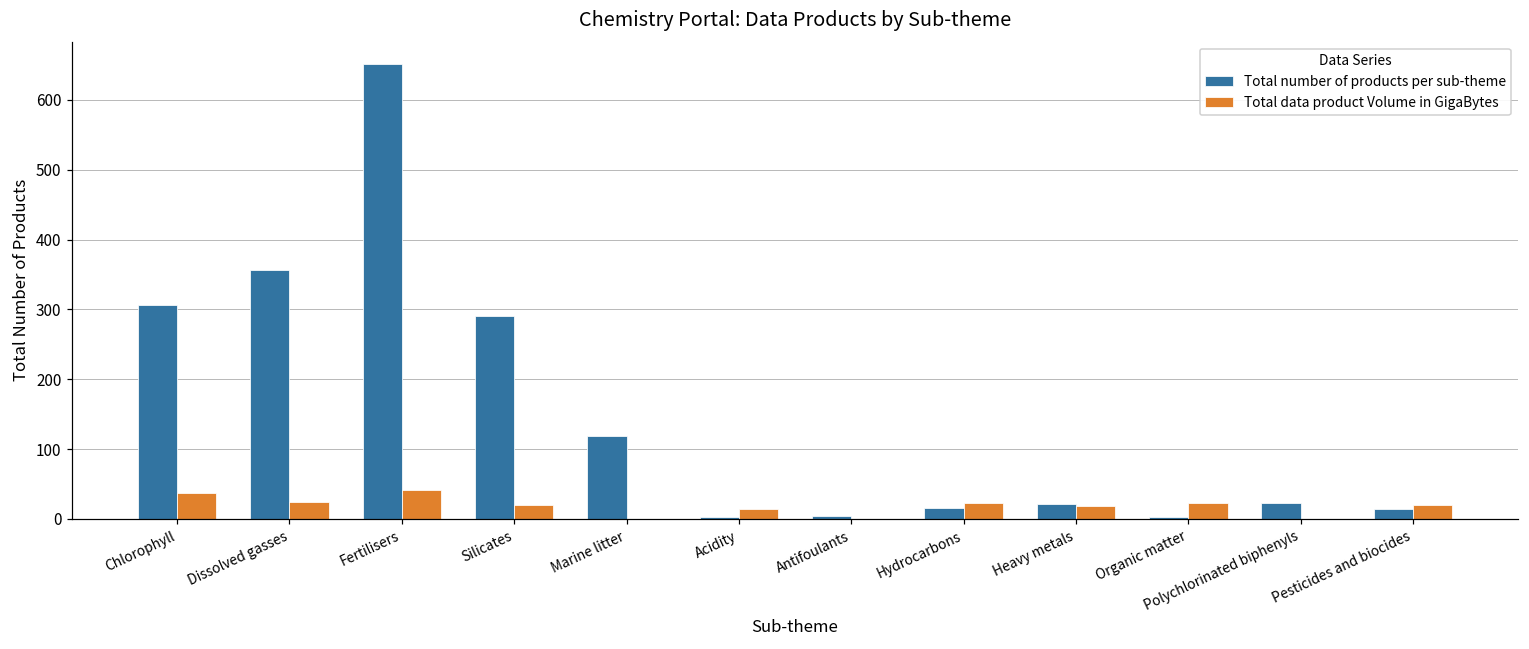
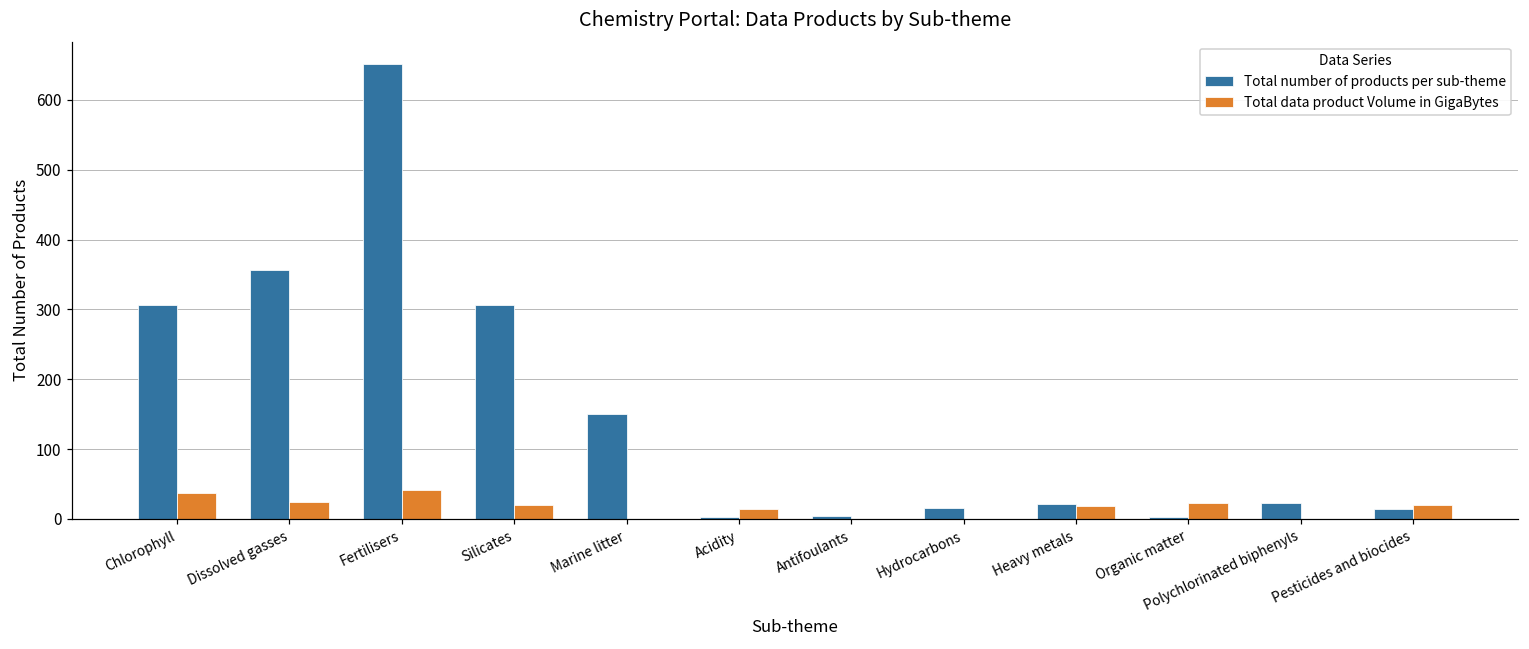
  {
    "Total number of products per sub-theme": {
      "Chlorophyll": 310,
      "Dissolved gasses": 360,
      "Fertilisers": 650,
-     "Silicates": 290,
-     "Marine litter": 120,
+     "Silicates": 310,
+     "Marine litter": 150,
      "Antifoulants": 0,
      "Hydrocarbons": 20,
      "Heavy metals": 20,
      "Polychlorinated biphenyls": 20,
      "Pesticides and biocides": 10
    },
    "Total data product Volume in GigaBytes": {
      "Chlorophyll": 40,
      "Dissolved gasses": 20,
      "Fertilisers": 40,
      "Silicates": 20,
      "Acidity": 10,
-     "Hydrocarbons": 20,
+     "Hydrocarbons": 0,
      "Heavy metals": 20,
      "Organic matter": 20,
      "Pesticides and biocides": 20
    }
  }
